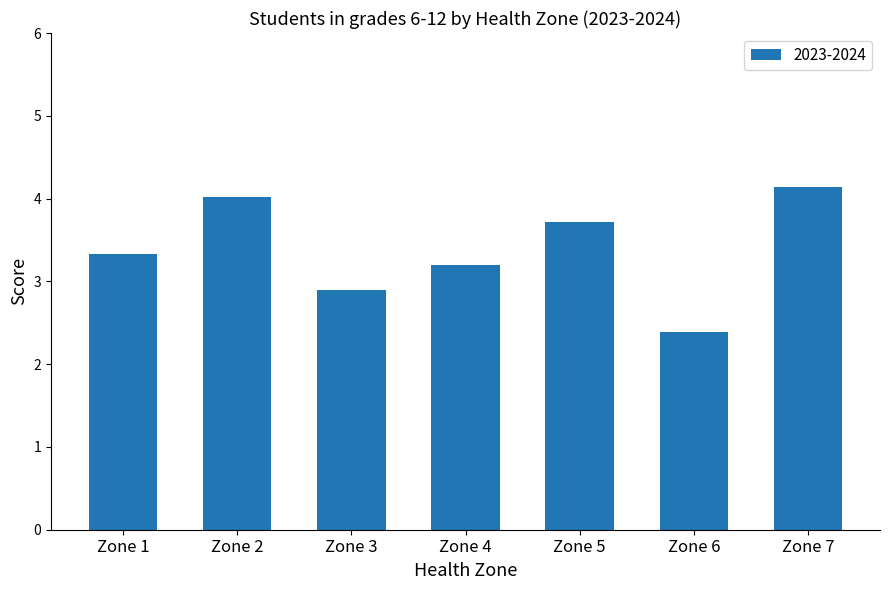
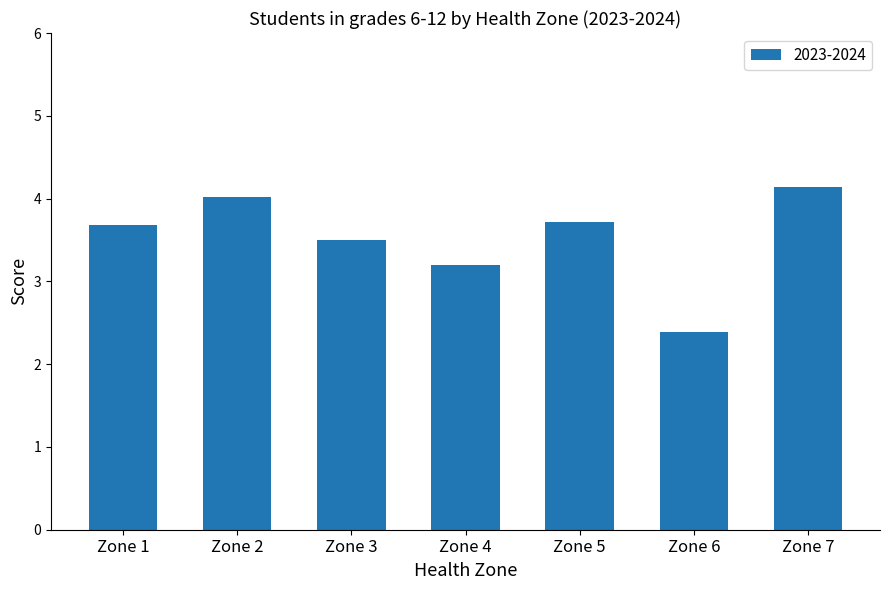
  {
-   "Zone 1": 3.3,
+   "Zone 1": 3.7,
    "Zone 2": 4.0,
-   "Zone 3": 2.9,
+   "Zone 3": 3.5,
    "Zone 4": 3.2,
    "Zone 5": 3.7,
    "Zone 6": 2.4,
    "Zone 7": 4.1
  }
